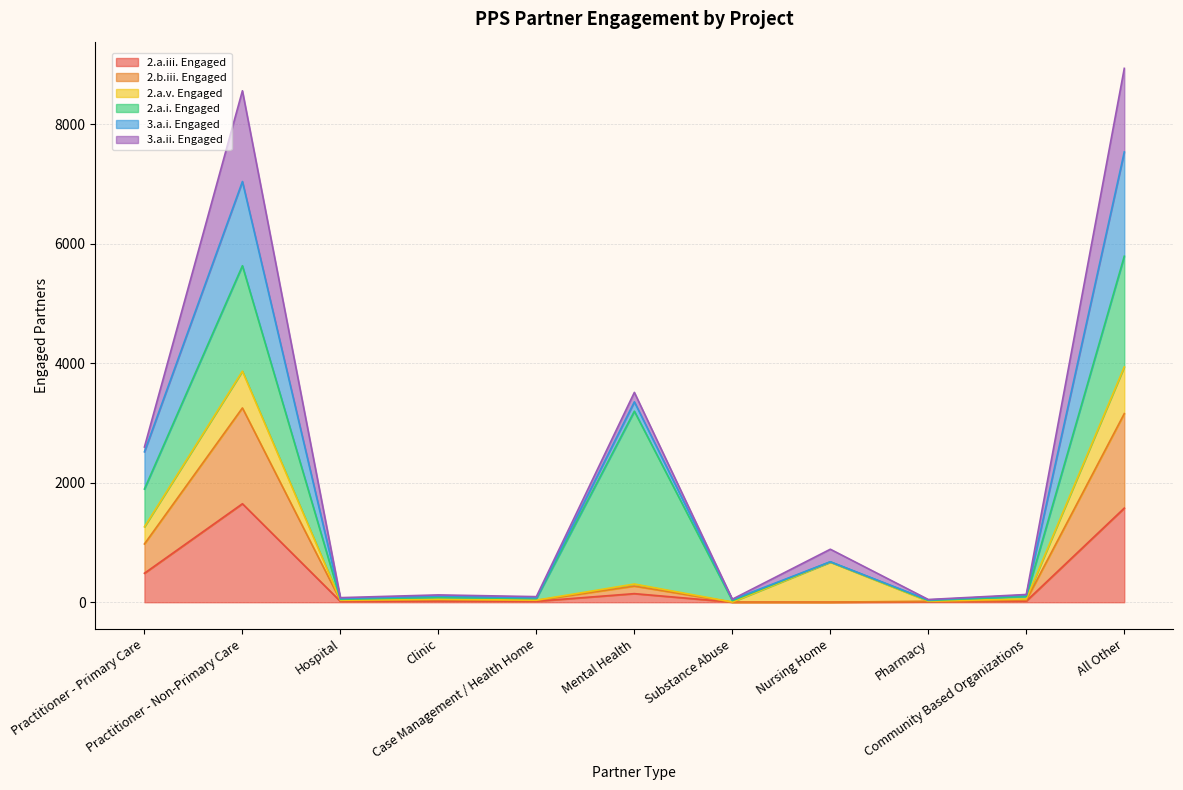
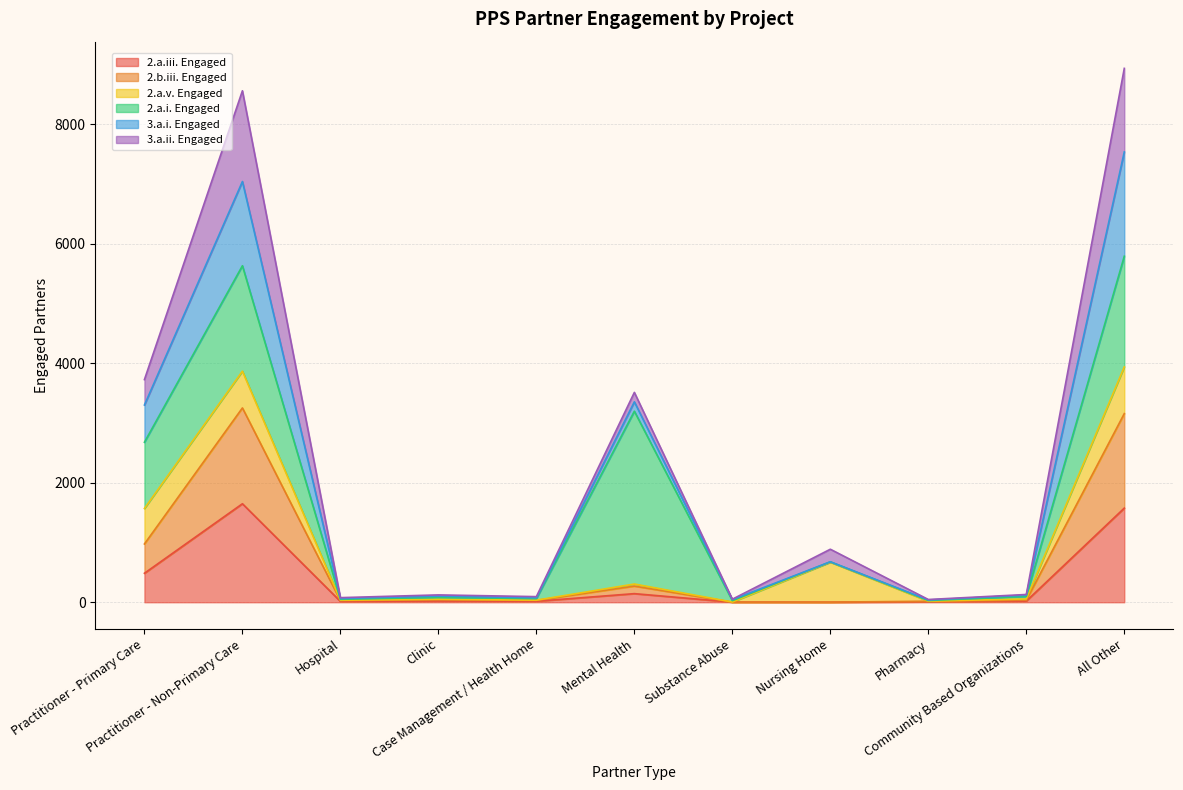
  {
    "2.a.v. Engaged": {
-     "Practitioner - Primary Care": 300,
+     "Practitioner - Primary Care": 600,
      "Practitioner - Non-Primary Care": 600,
      "All Other": 800
    },
    "2.a.i. Engaged": {
-     "Practitioner - Primary Care": 600,
+     "Practitioner - Primary Care": 1100,
      "Practitioner - Non-Primary Care": 1800,
      "Mental Health": 2900,
      "All Other": 1900
    },
    "3.a.i. Engaged": {
      "Practitioner - Primary Care": 600,
      "Practitioner - Non-Primary Care": 1400,
      "Mental Health": 200,
      "All Other": 1700
    },
    "3.a.ii. Engaged": {
-     "Practitioner - Primary Care": 100,
+     "Practitioner - Primary Care": 400,
      "Practitioner - Non-Primary Care": 1500,
      "Mental Health": 200,
      "Nursing Home": 200,
      "All Other": 1400
    }
  }
